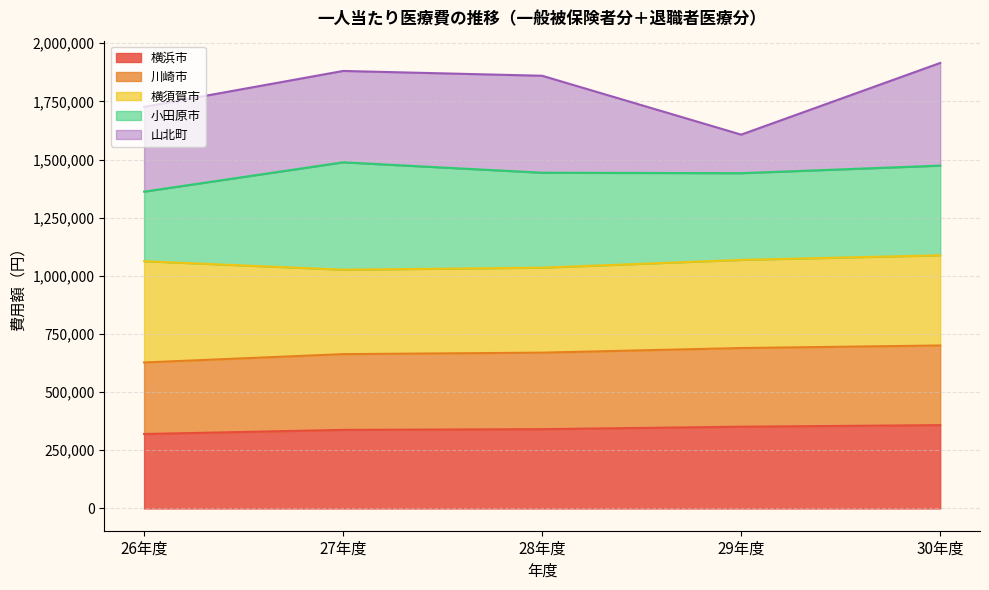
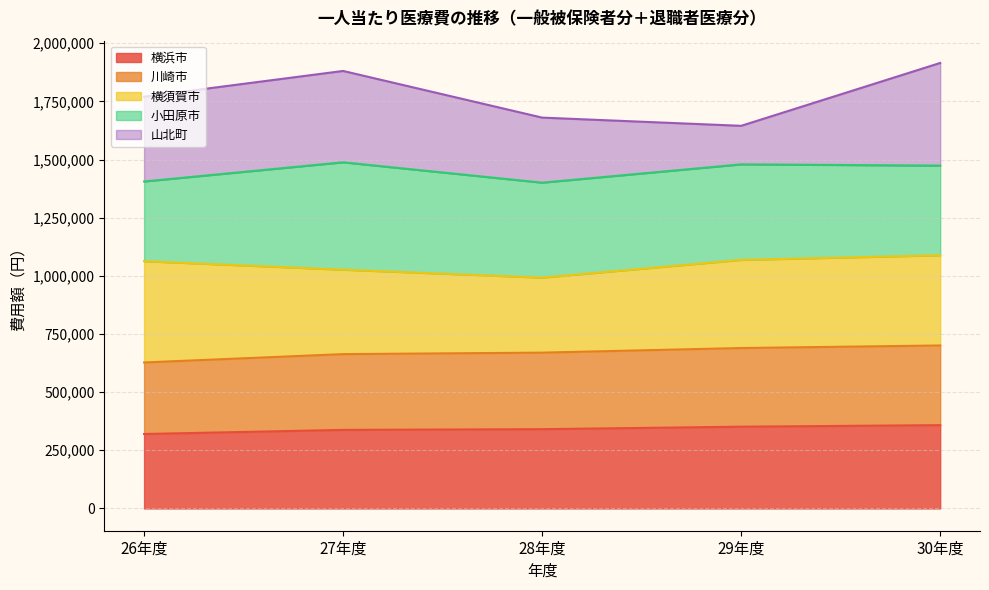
  {
    "横須賀市": {
      "26年度": "440,000",
      "27年度": "360,000",
-     "28年度": "370,000",
+     "28年度": "320,000",
      "29年度": "380,000",
      "30年度": "390,000"
    },
    "小田原市": {
-     "26年度": "300,000",
+     "26年度": "340,000",
      "27年度": "460,000",
      "28年度": "410,000",
-     "29年度": "370,000",
+     "29年度": "410,000",
      "30年度": "390,000"
    },
    "山北町": {
      "27年度": "390,000",
-     "28年度": "420,000",
+     "28年度": "280,000",
      "29年度": "170,000",
      "30年度": "440,000"
    }
  }
